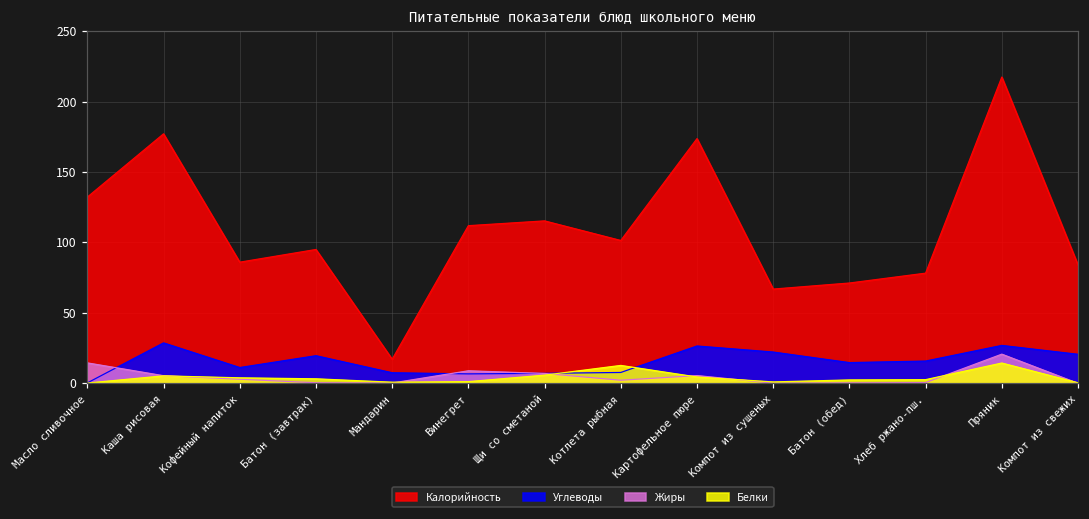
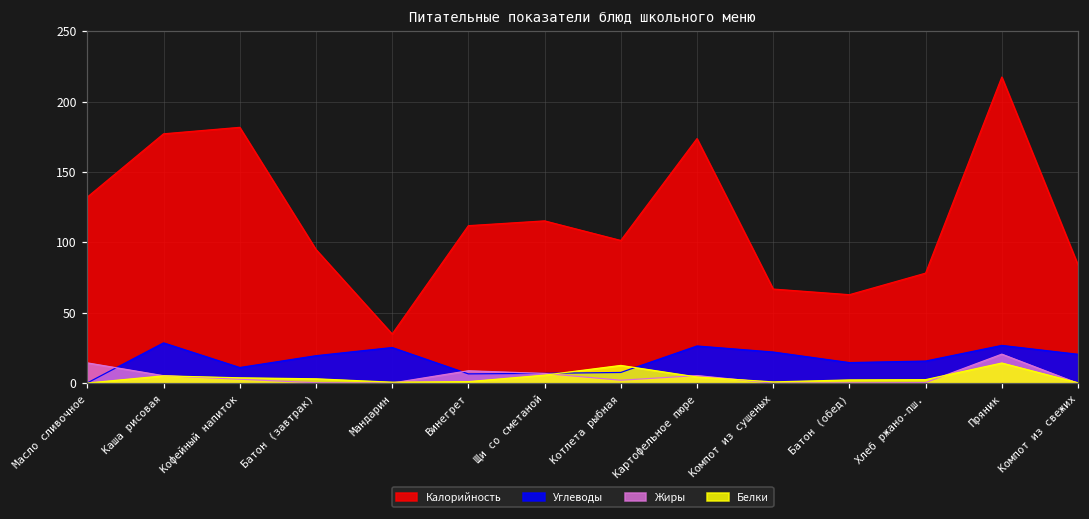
  {
    "Калорийность": {
      "Масло сливочное": 132,
      "Каша рисовая": 177,
-     "Кофейный напиток": 86,
+     "Кофейный напиток": 182,
      "Батон (завтрак)": 95,
-     "Мандарин": 17,
+     "Мандарин": 35,
      "Винегрет": 112,
      "Щи со сметаной": 115,
      "Котлета рыбная": 101,
      "Картофельное пюре": 174,
      "Компот из сушеных": 67,
-     "Батон (обед)": 71,
+     "Батон (обед)": 63,
      "Хлеб ржано-пш.": 78,
      "Пряник": 217,
      "Компот из свежих": 84
    },
    "Углеводы": {
      "Каша рисовая": 29,
      "Кофейный напиток": 11,
      "Батон (завтрак)": 20,
-     "Мандарин": 8,
+     "Мандарин": 25,
      "Винегрет": 7,
      "Котлета рыбная": 8,
      "Картофельное пюре": 27,
      "Компот из сушеных": 22,
      "Батон (обед)": 15,
      "Хлеб ржано-пш.": 16,
      "Пряник": 27,
      "Компот из свежих": 21
    },
    "Жиры": {
      "Масло сливочное": 15,
      "Батон (завтрак)": 0,
      "Винегрет": 9,
      "Котлета рыбная": 2,
      "Батон (обед)": 0,
      "Хлеб ржано-пш.": 1,
      "Пряник": 21
    },
    "Белки": {
      "Батон (завтрак)": 3,
      "Винегрет": 1,
      "Котлета рыбная": 13,
      "Батон (обед)": 2,
      "Хлеб ржано-пш.": 3,
      "Пряник": 14
    }
  }
